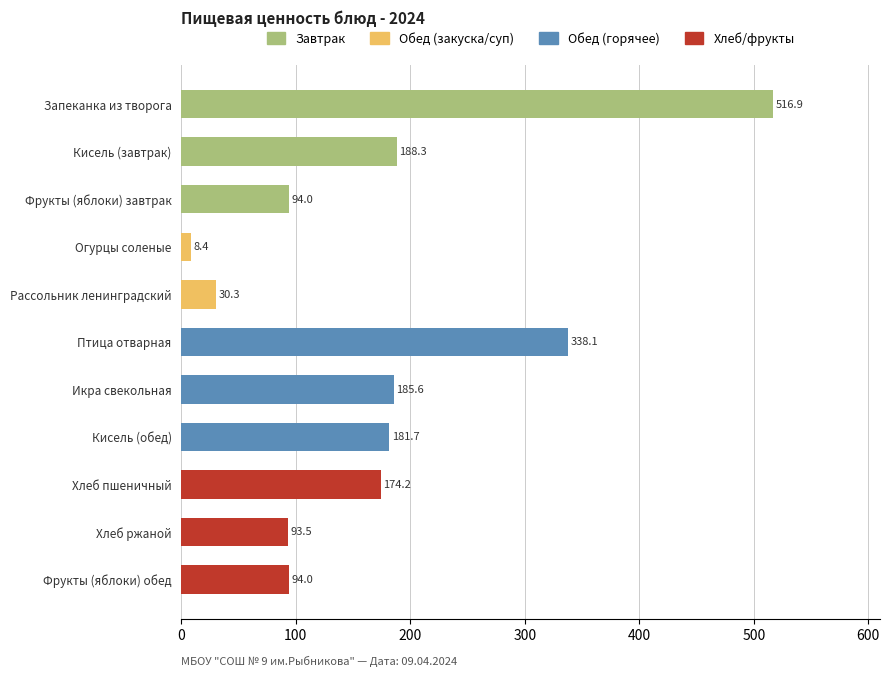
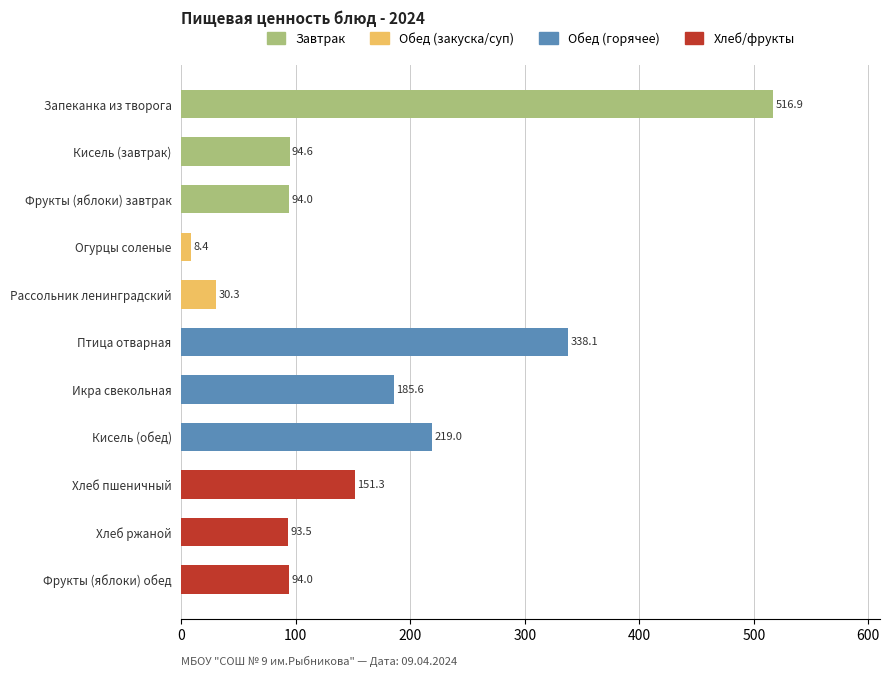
  {
    "Запеканка из творога": 516.9,
-   "Кисель (завтрак)": 188.3,
+   "Кисель (завтрак)": 94.6,
    "Фрукты (яблоки) завтрак": 94.0,
    "Огурцы соленые": 8.4,
    "Рассольник ленинградский": 30.3,
    "Птица отварная": 338.1,
    "Икра свекольная": 185.6,
-   "Кисель (обед)": 181.7,
-   "Хлеб пшеничный": 174.2,
+   "Кисель (обед)": 219.0,
+   "Хлеб пшеничный": 151.3,
    "Хлеб ржаной": 93.5,
    "Фрукты (яблоки) обед": 94.0
  }
